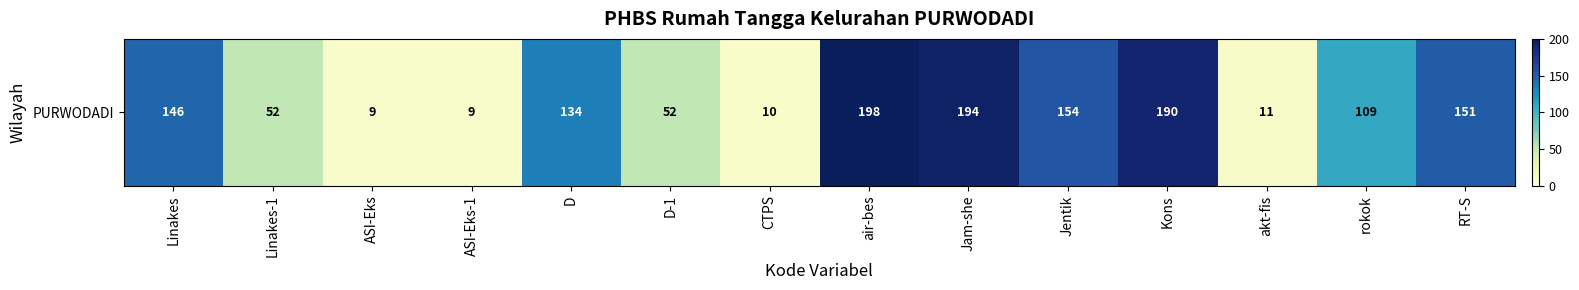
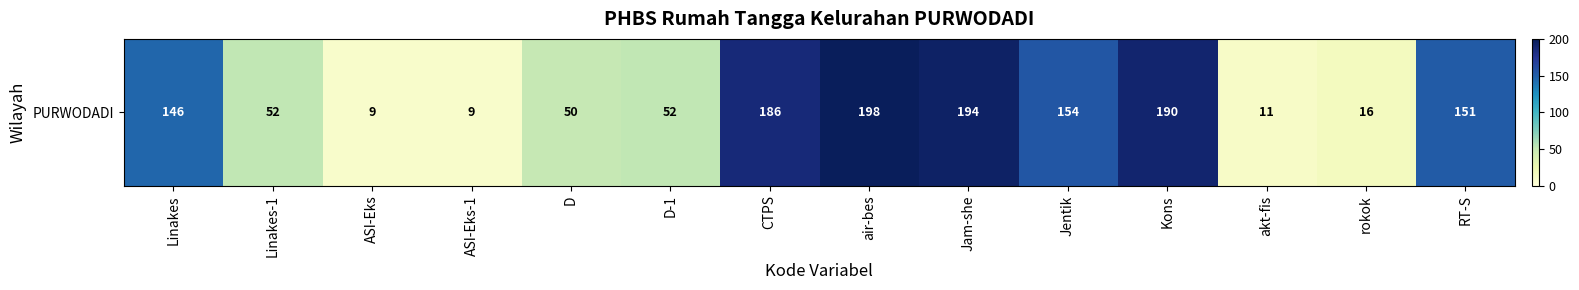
  {
    "PURWODADI": {
      "Linakes": 146,
      "Linakes-1": 52,
      "ASI-Eks": 9,
      "ASI-Eks-1": 9,
-     "D": 134,
+     "D": 50,
      "D-1": 52,
-     "CTPS": 10,
+     "CTPS": 186,
      "air-bes": 198,
      "Jam-she": 194,
      "Jentik": 154,
      "Kons": 190,
      "akt-fis": 11,
-     "rokok": 109,
+     "rokok": 16,
      "RT-S": 151
    }
  }
